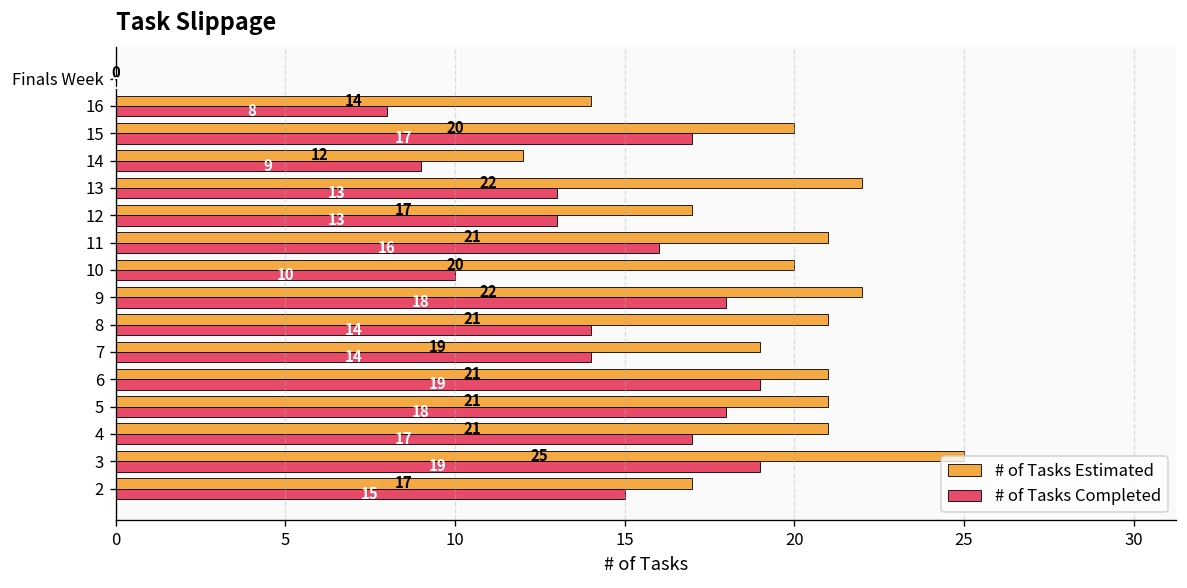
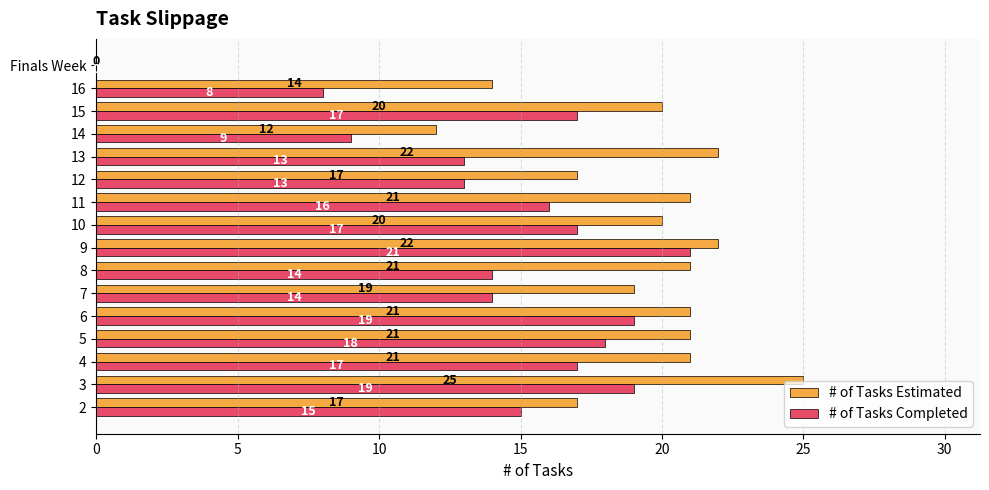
  {
    "# of Tasks Estimated": {
      "Finals Week": 0,
      "16": 14,
      "15": 20,
      "14": 12,
      "13": 22,
      "12": 17,
      "11": 21,
      "10": 20,
      "9": 22,
      "8": 21,
      "7": 19,
      "6": 21,
      "5": 21,
      "4": 21,
      "3": 25,
      "2": 17
    },
    "# of Tasks Completed": {
      "16": 8,
      "15": 17,
      "14": 9,
      "13": 13,
      "12": 13,
      "11": 16,
-     "10": 10,
-     "9": 18,
+     "10": 17,
+     "9": 21,
      "8": 14,
      "7": 14,
      "6": 19,
      "5": 18,
      "4": 17,
      "3": 19,
      "2": 15
    }
  }
